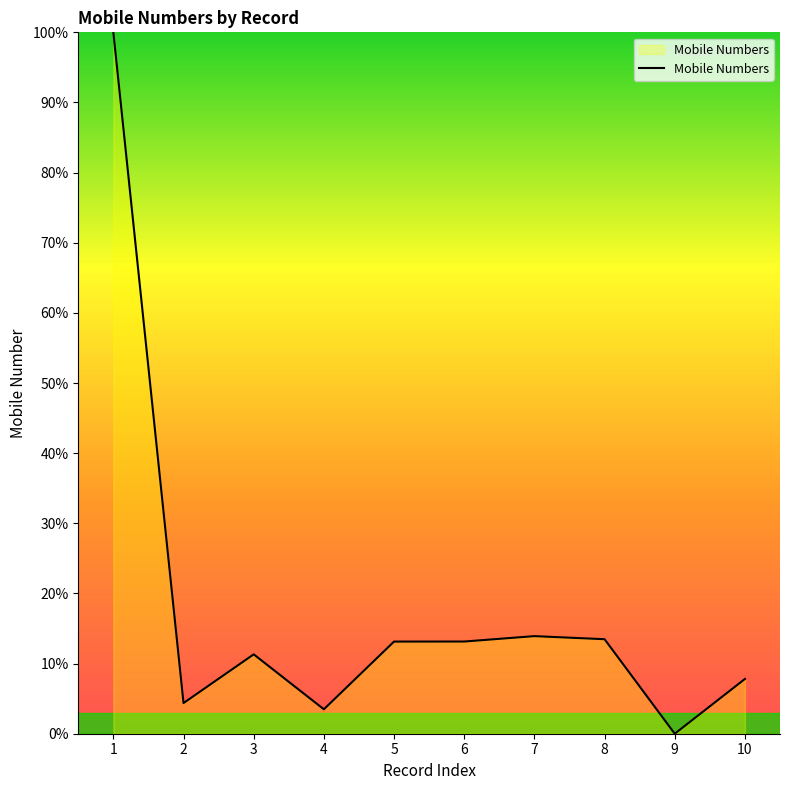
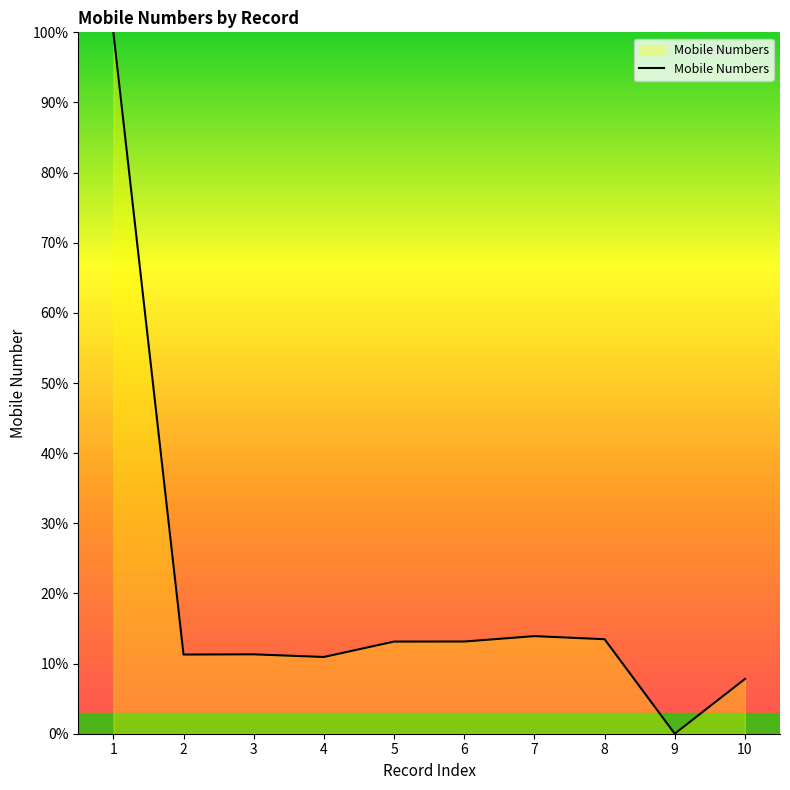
  {
    "1": "100%",
-   "2": "4%",
+   "2": "11%",
    "3": "11%",
-   "4": "3%",
+   "4": "11%",
    "5": "13%",
    "6": "13%",
    "7": "14%",
    "8": "13%",
    "10": "8%"
  }
